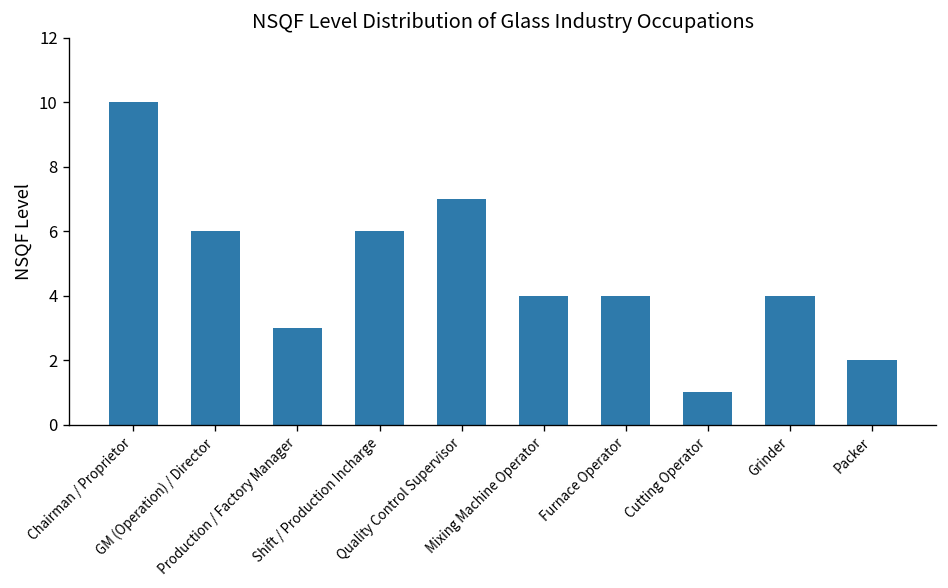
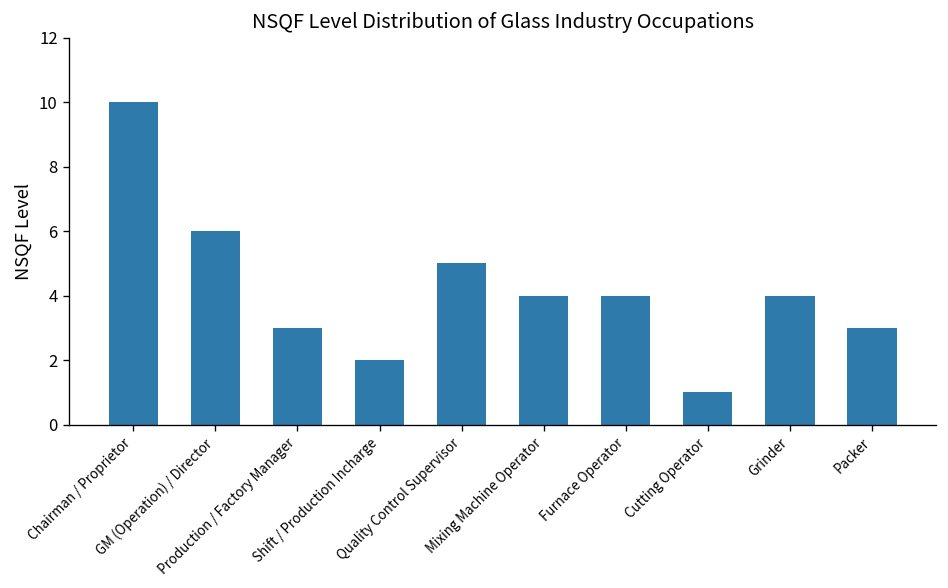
  {
    "Chairman / Proprietor": 10,
    "GM (Operation) / Director": 6,
    "Production / Factory Manager": 3,
-   "Shift / Production Incharge": 6,
-   "Quality Control Supervisor": 7,
+   "Shift / Production Incharge": 2,
+   "Quality Control Supervisor": 5,
    "Mixing Machine Operator": 4,
    "Furnace Operator": 4,
    "Cutting Operator": 1,
    "Grinder": 4,
-   "Packer": 2
+   "Packer": 3
  }
